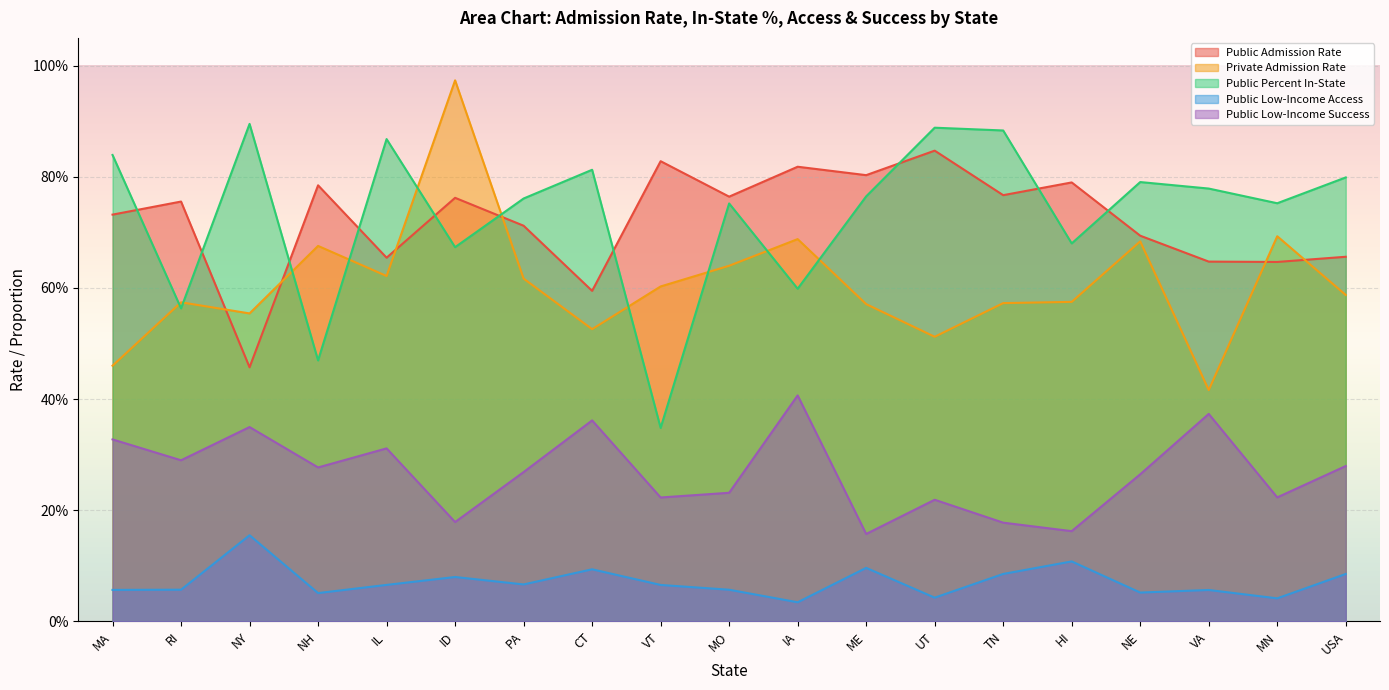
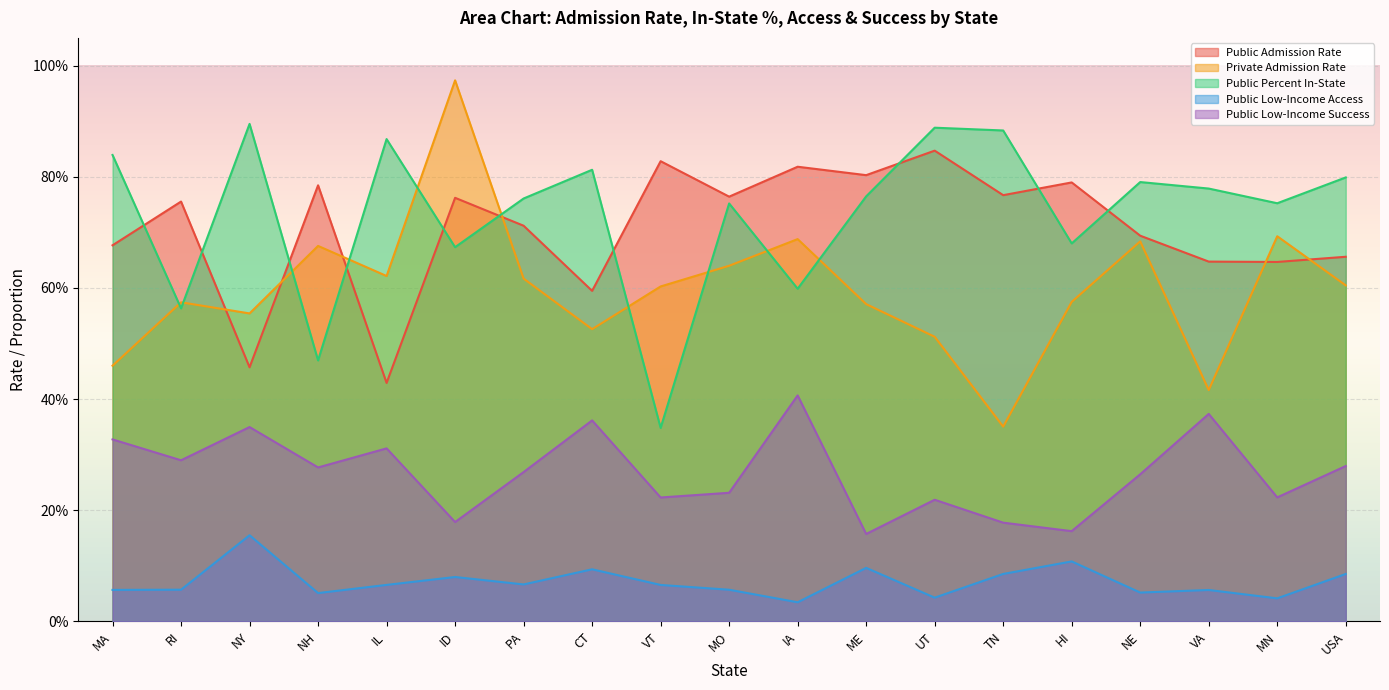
  {
    "Public Admission Rate": {
-     "MA": "73%",
+     "MA": "68%",
      "RI": "76%",
      "NY": "46%",
      "NH": "78%",
-     "IL": "65%",
+     "IL": "43%",
      "ID": "76%",
      "PA": "71%",
      "CT": "59%",
      "VT": "83%",
      "MO": "76%",
      "IA": "82%",
      "ME": "80%",
      "UT": "85%",
      "TN": "77%",
      "HI": "79%",
      "NE": "69%",
      "VA": "65%",
      "MN": "65%",
      "USA": "66%"
    },
    "Private Admission Rate": {
      "MA": "46%",
      "RI": "57%",
      "NY": "55%",
      "NH": "68%",
      "IL": "62%",
      "ID": "97%",
      "PA": "62%",
      "CT": "53%",
      "VT": "60%",
      "MO": "64%",
      "IA": "69%",
      "ME": "57%",
      "UT": "51%",
-     "TN": "57%",
+     "TN": "35%",
      "HI": "58%",
      "NE": "68%",
      "VA": "42%",
      "MN": "69%",
-     "USA": "59%"
+     "USA": "60%"
    },
    "Public Percent In-State": {
      "MA": "84%",
      "RI": "56%",
      "NY": "90%",
      "NH": "47%",
      "IL": "87%",
      "ID": "67%",
      "PA": "76%",
      "CT": "81%",
      "VT": "35%",
      "MO": "75%",
      "IA": "60%",
      "ME": "76%",
      "UT": "89%",
      "TN": "88%",
      "HI": "68%",
      "NE": "79%",
      "VA": "78%",
      "MN": "75%",
      "USA": "80%"
    },
    "Public Low-Income Access": {
      "MA": "6%",
      "RI": "6%",
      "NY": "16%",
      "NH": "5%",
      "IL": "7%",
      "ID": "8%",
      "PA": "7%",
      "CT": "9%",
      "VT": "7%",
      "MO": "6%",
      "IA": "3%",
      "ME": "10%",
      "UT": "4%",
      "TN": "9%",
      "HI": "11%",
      "NE": "5%",
      "VA": "6%",
      "MN": "4%",
      "USA": "9%"
    },
    "Public Low-Income Success": {
      "MA": "33%",
      "RI": "29%",
      "NY": "35%",
      "NH": "28%",
      "IL": "31%",
      "ID": "18%",
      "PA": "27%",
      "CT": "36%",
      "VT": "22%",
      "MO": "23%",
      "IA": "41%",
      "ME": "16%",
      "UT": "22%",
      "TN": "18%",
      "HI": "16%",
      "NE": "26%",
      "VA": "37%",
      "MN": "22%",
      "USA": "28%"
    }
  }
